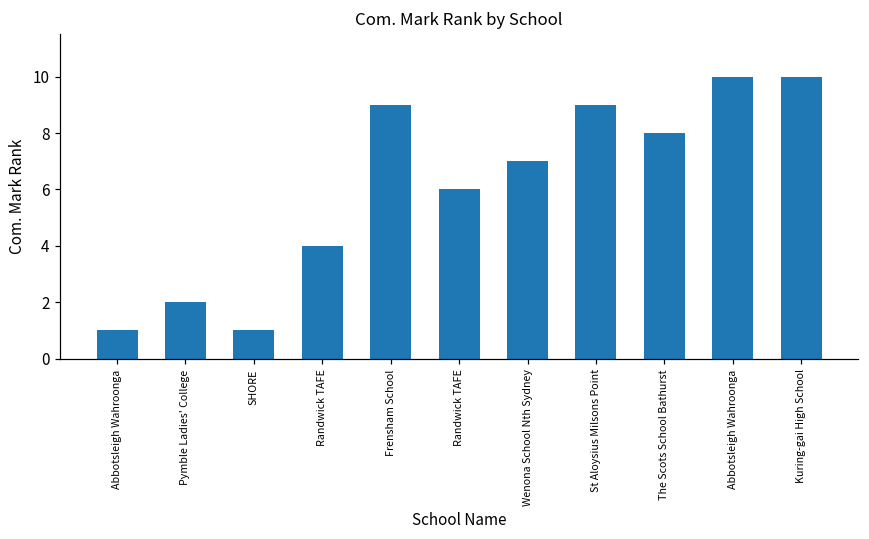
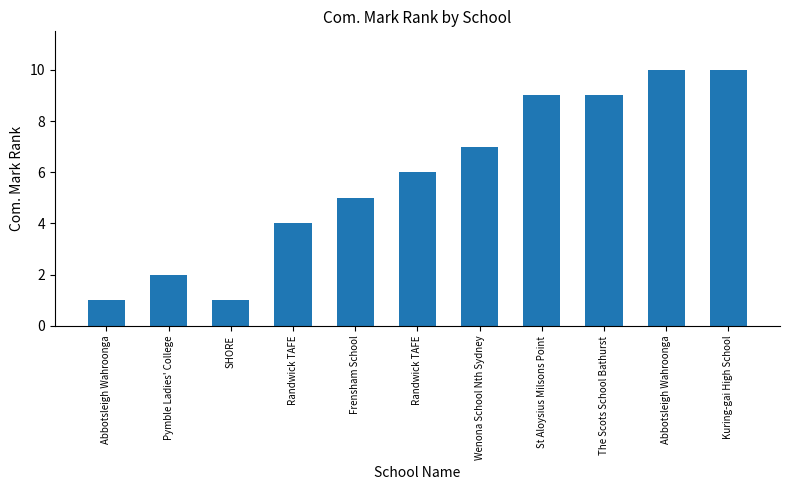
  {
    "Pymble Ladies' College": 2,
    "SHORE": 1,
-   "Frensham School": 9,
+   "Frensham School": 5,
    "Wenona School Nth Sydney": 7,
    "St Aloysius Milsons Point": 9,
-   "The Scots School Bathurst": 8,
+   "The Scots School Bathurst": 9,
    "Kuring-gai High School": 10
  }
